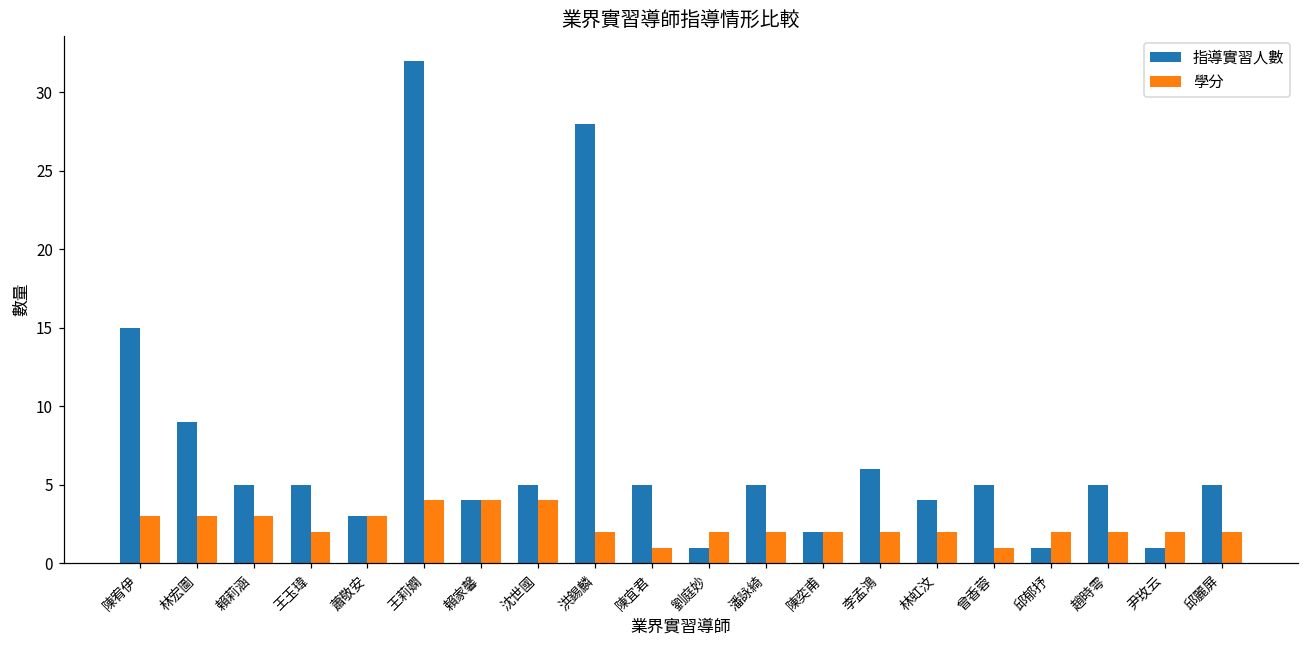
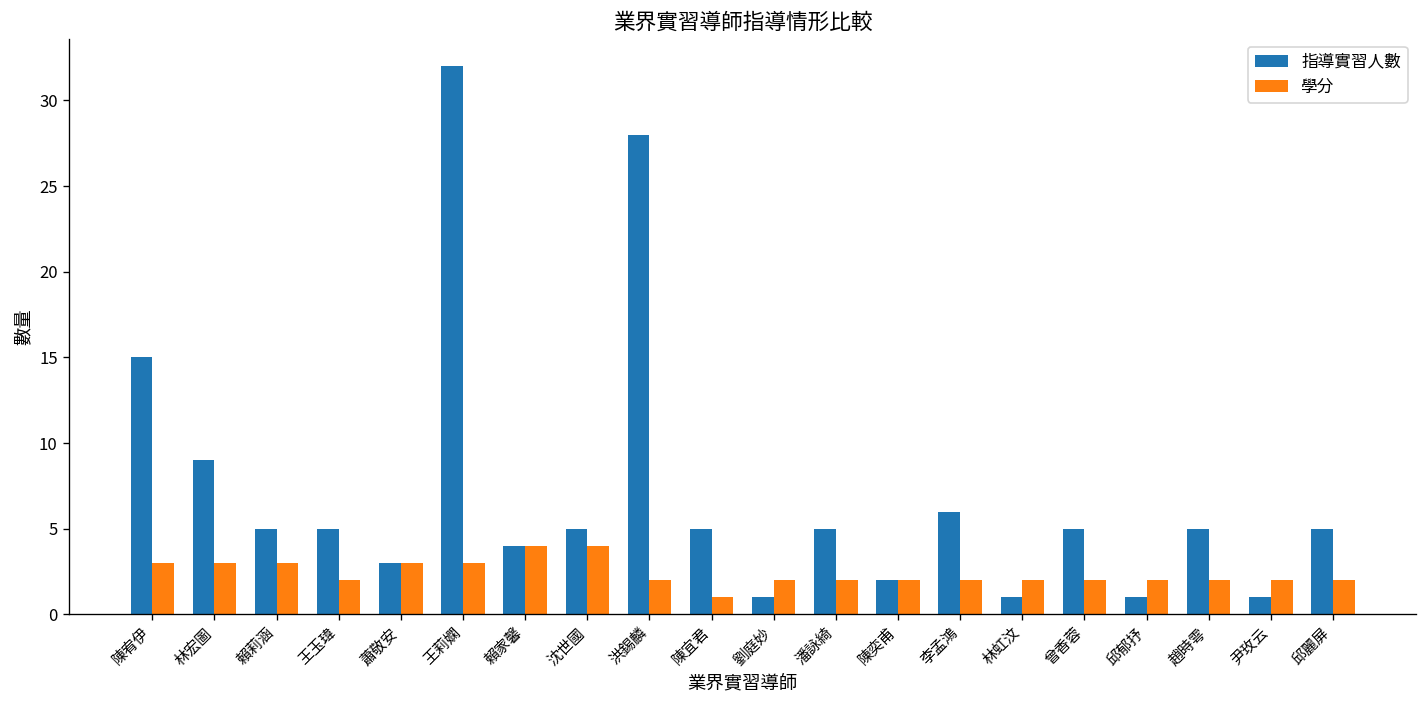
  {
    "指導實習人數": {
      "陳宥伊": 15,
      "林宏圖": 9,
      "賴莉涵": 5,
      "王玉瑋": 5,
      "蕭敬安": 3,
      "王莉嫻": 32,
      "賴家馨": 4,
      "沈世國": 5,
      "洪錫麟": 28,
      "陳宜君": 5,
      "劉庭妙": 1,
      "潘詠綺": 5,
      "陳奕甫": 2,
      "李孟鴻": 6,
-     "林虹汶": 4,
+     "林虹汶": 1,
      "曾香蓉": 5,
      "邱郁抒": 1,
      "趙時雩": 5,
      "尹玫云": 1,
      "邱麗屏": 5
    },
    "學分": {
      "陳宥伊": 3,
      "林宏圖": 3,
      "賴莉涵": 3,
      "王玉瑋": 2,
      "蕭敬安": 3,
-     "王莉嫻": 4,
+     "王莉嫻": 3,
      "賴家馨": 4,
      "沈世國": 4,
      "洪錫麟": 2,
      "陳宜君": 1,
      "劉庭妙": 2,
      "潘詠綺": 2,
      "陳奕甫": 2,
      "李孟鴻": 2,
      "林虹汶": 2,
-     "曾香蓉": 1,
+     "曾香蓉": 2,
      "邱郁抒": 2,
      "趙時雩": 2,
      "尹玫云": 2,
      "邱麗屏": 2
    }
  }
